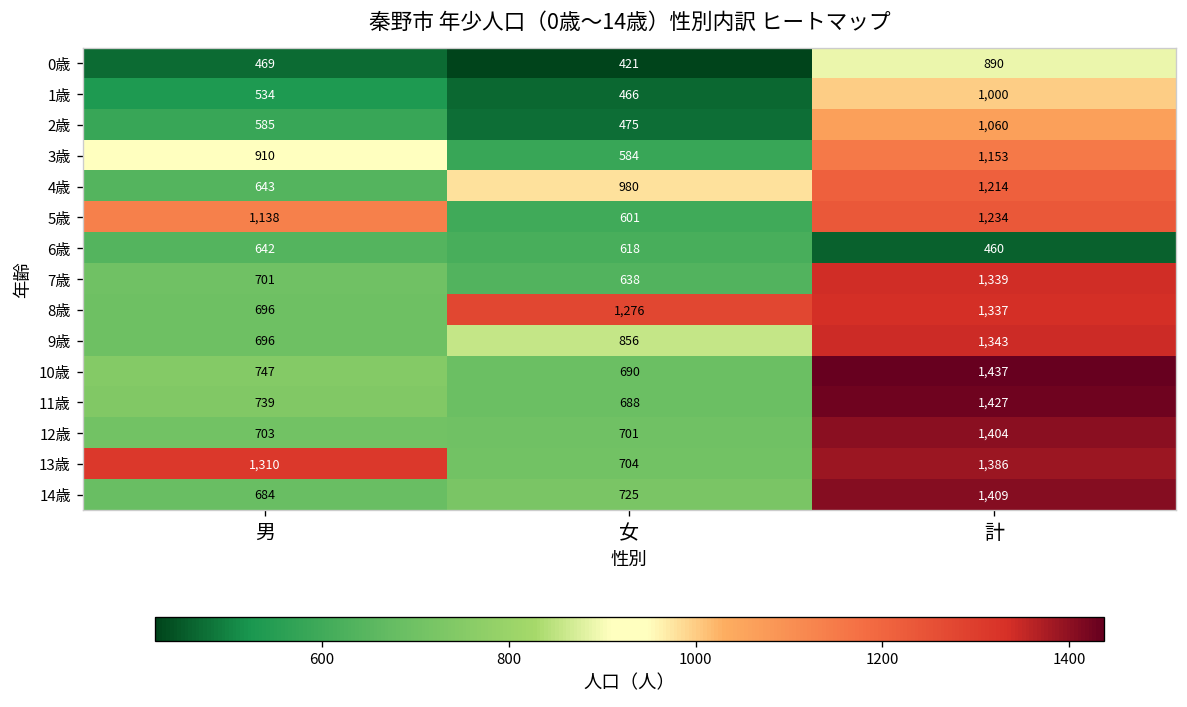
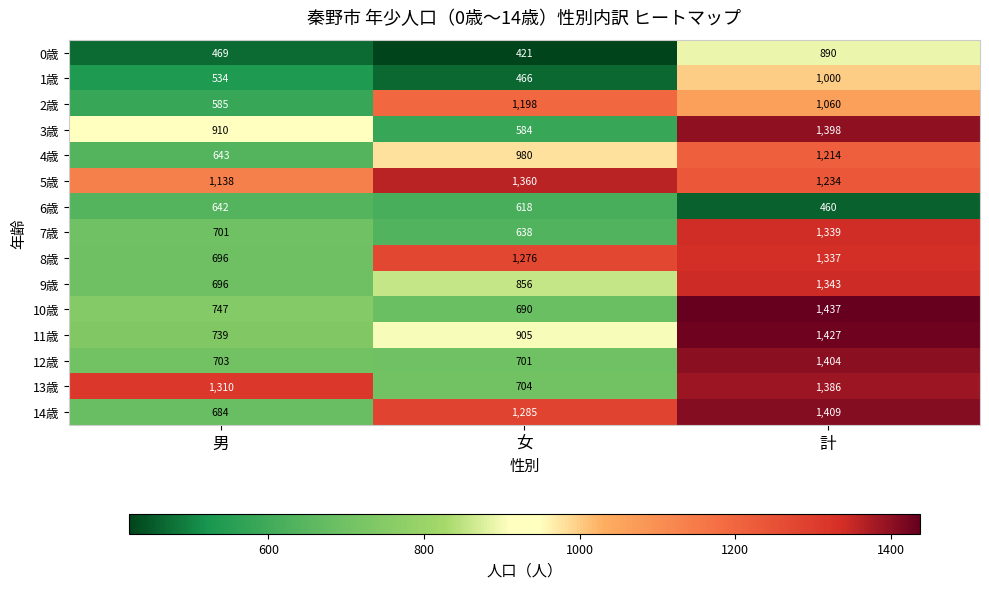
  {
    "0歳": {
      "男": "469",
      "女": "421",
      "計": "890"
    },
    "1歳": {
      "男": "534",
      "女": "466",
      "計": "1,000"
    },
    "2歳": {
      "男": "585",
-     "女": "475",
+     "女": "1,198",
      "計": "1,060"
    },
    "3歳": {
      "男": "910",
      "女": "584",
-     "計": "1,153"
+     "計": "1,398"
    },
    "4歳": {
      "男": "643",
      "女": "980",
      "計": "1,214"
    },
    "5歳": {
      "男": "1,138",
-     "女": "601",
+     "女": "1,360",
      "計": "1,234"
    },
    "6歳": {
      "男": "642",
      "女": "618",
      "計": "460"
    },
    "7歳": {
      "男": "701",
      "女": "638",
      "計": "1,339"
    },
    "8歳": {
      "男": "696",
      "女": "1,276",
      "計": "1,337"
    },
    "9歳": {
      "男": "696",
      "女": "856",
      "計": "1,343"
    },
    "10歳": {
      "男": "747",
      "女": "690",
      "計": "1,437"
    },
    "11歳": {
      "男": "739",
-     "女": "688",
+     "女": "905",
      "計": "1,427"
    },
    "12歳": {
      "男": "703",
      "女": "701",
      "計": "1,404"
    },
    "13歳": {
      "男": "1,310",
      "女": "704",
      "計": "1,386"
    },
    "14歳": {
      "男": "684",
-     "女": "725",
+     "女": "1,285",
      "計": "1,409"
    }
  }
